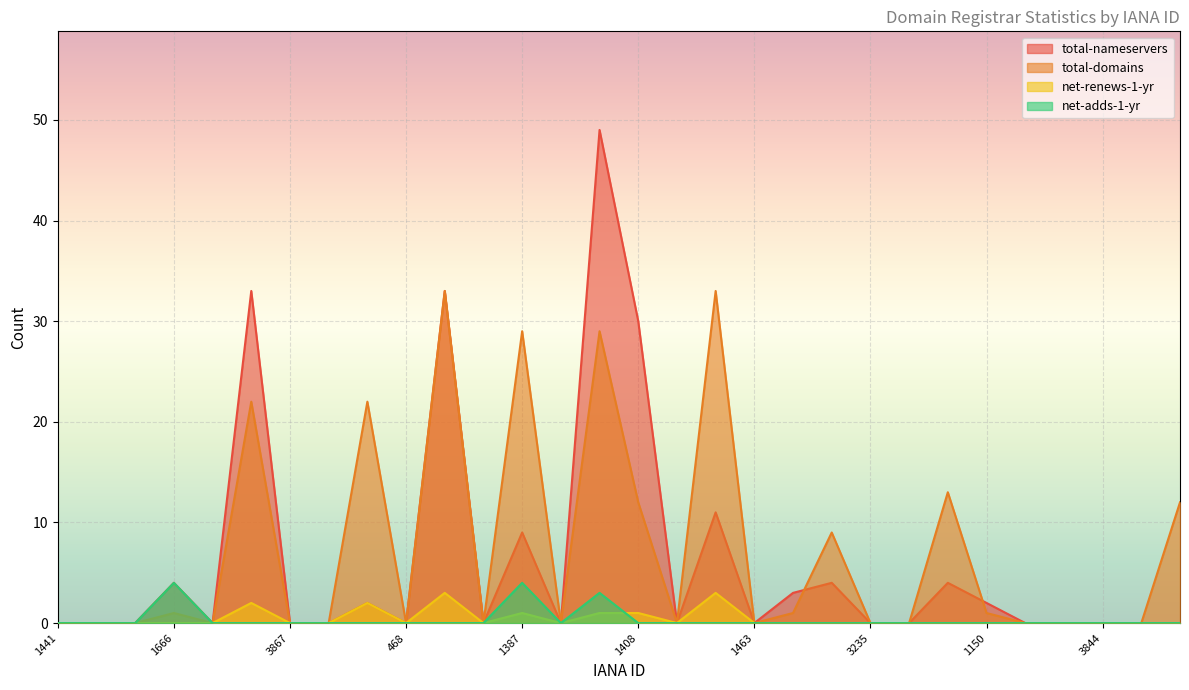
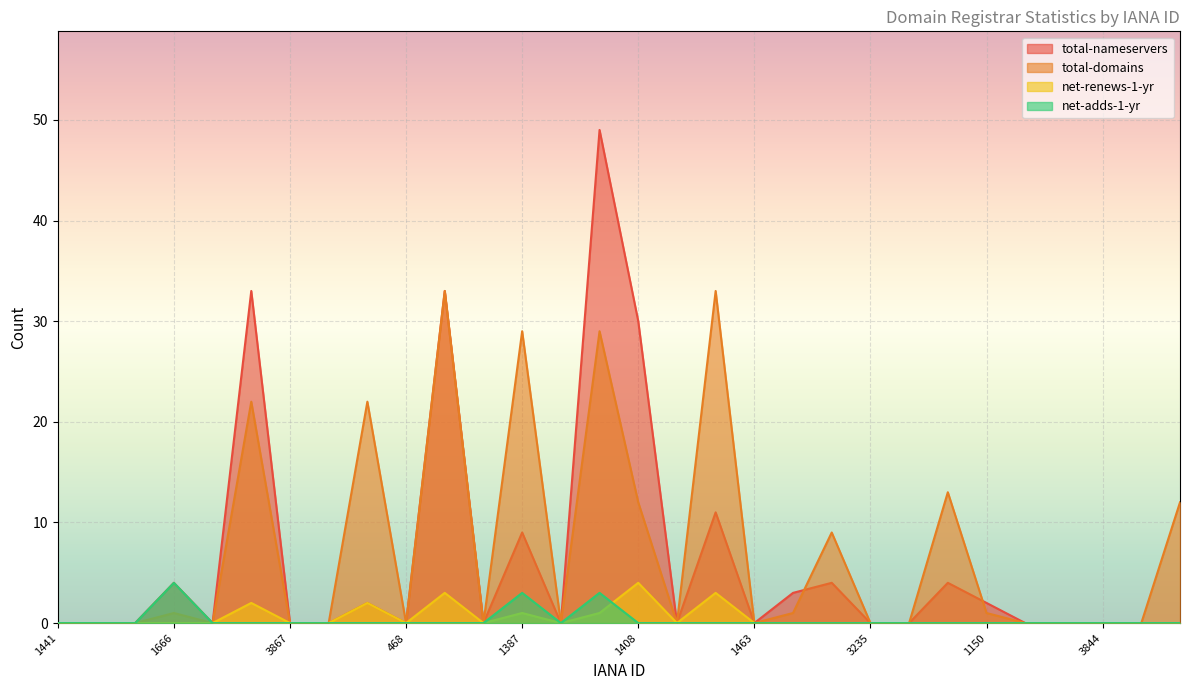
  {
    "net-renews-1-yr": {
      "1666": 0,
      "1387": 1,
-     "1408": 1
+     "1408": 4
    },
    "net-adds-1-yr": {
-     "1387": 4,
+     "1387": 3,
      "1408": 0
    }
  }
